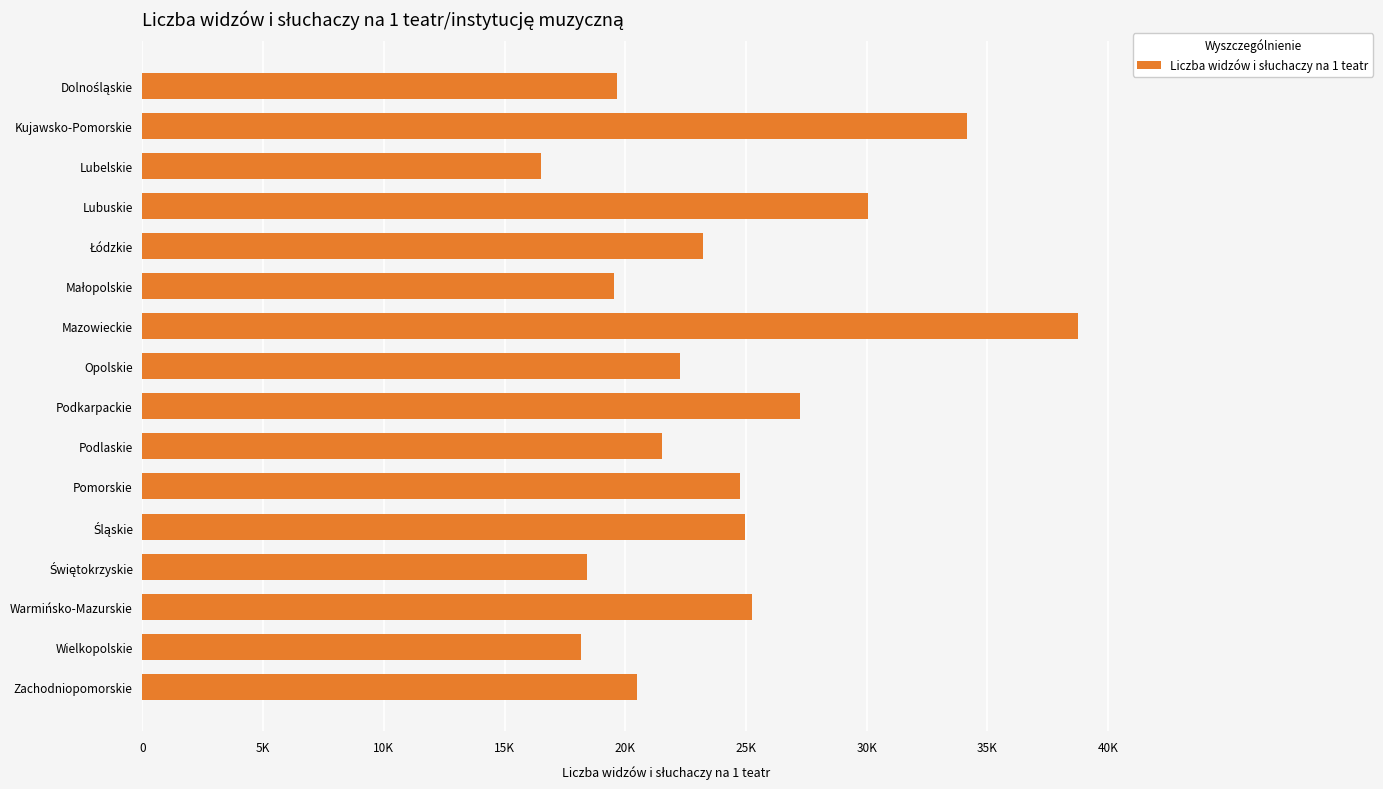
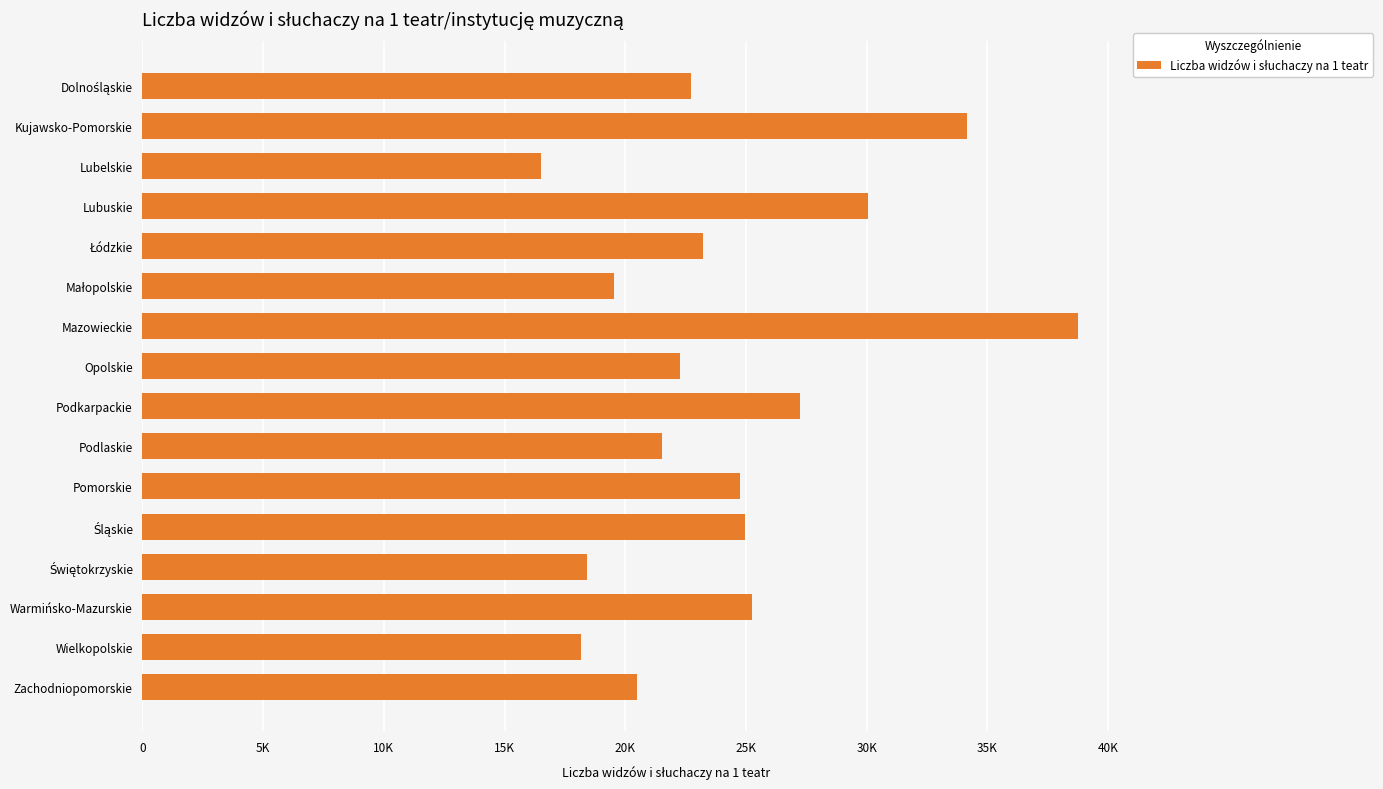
  {
-   "Dolnośląskie": 19600,
+   "Dolnośląskie": 22700,
    "Kujawsko-Pomorskie": 34200,
    "Lubelskie": 16500,
    "Lubuskie": 30100,
    "Łódzkie": 23200,
    "Małopolskie": 19500,
    "Mazowieckie": 38800,
    "Opolskie": 22300,
    "Podkarpackie": 27200,
    "Podlaskie": 21500,
    "Pomorskie": 24700,
    "Śląskie": 24900,
    "Świętokrzyskie": 18400,
    "Warmińsko-Mazurskie": 25300,
    "Wielkopolskie": 18200,
    "Zachodniopomorskie": 20500
  }
